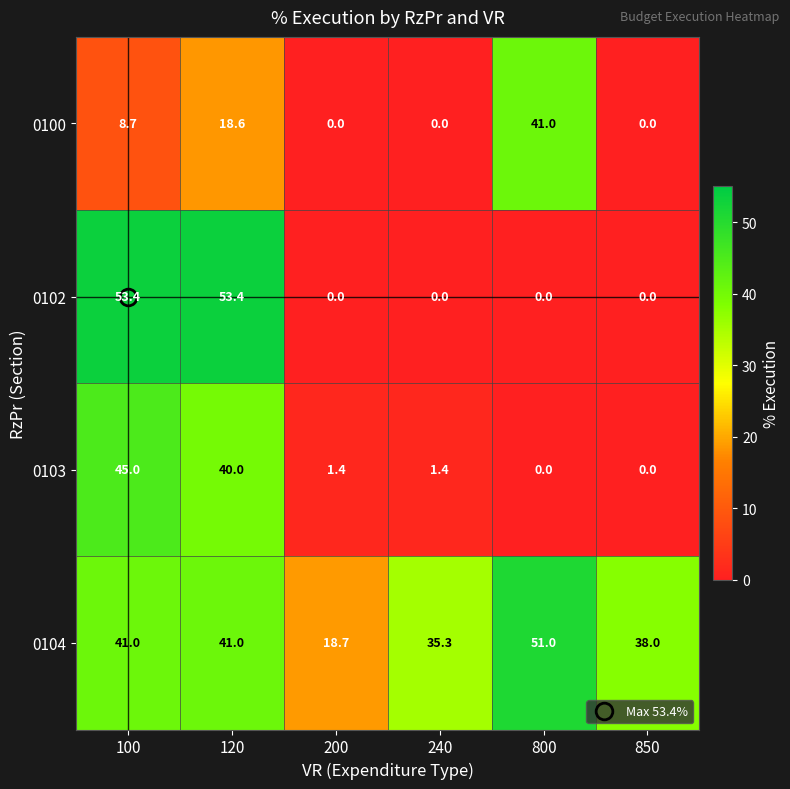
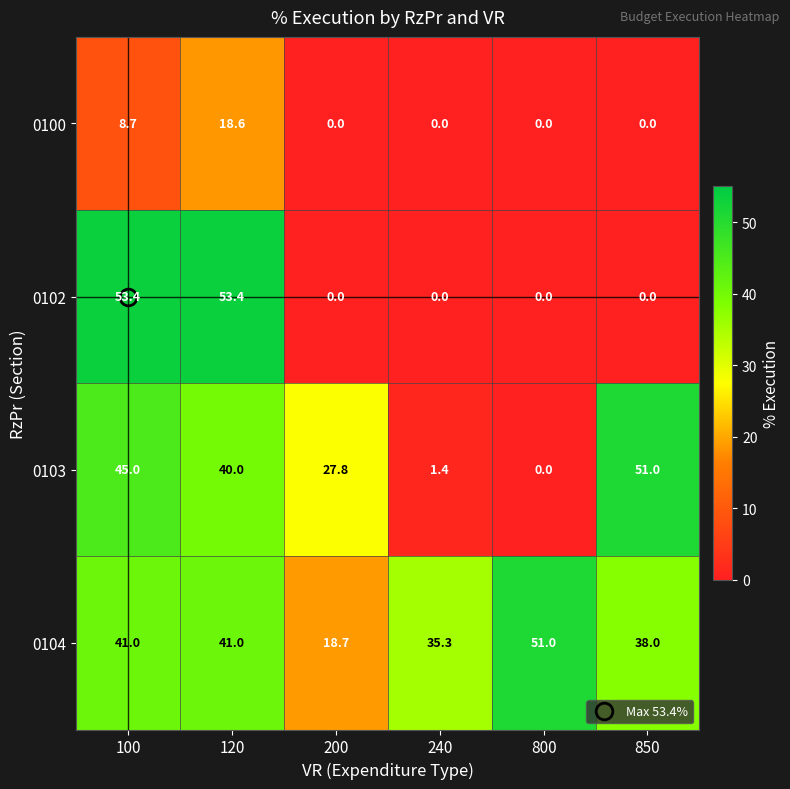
  {
    "0100": {
      "100": 8.7,
      "120": 18.6,
      "200": 0.0,
      "240": 0.0,
-     "800": 41.0,
+     "800": 0.0,
      "850": 0.0
    },
    "0102": {
      "120": 53.4,
      "200": 0.0,
      "240": 0.0,
      "800": 0.0,
      "850": 0.0
    },
    "0103": {
      "100": 45.0,
      "120": 40.0,
-     "200": 1.4,
+     "200": 27.8,
      "240": 1.4,
      "800": 0.0,
-     "850": 0.0
+     "850": 51.0
    },
    "0104": {
      "100": 41.0,
      "120": 41.0,
      "200": 18.7,
      "240": 35.3,
      "800": 51.0,
      "850": 38.0
    }
  }
